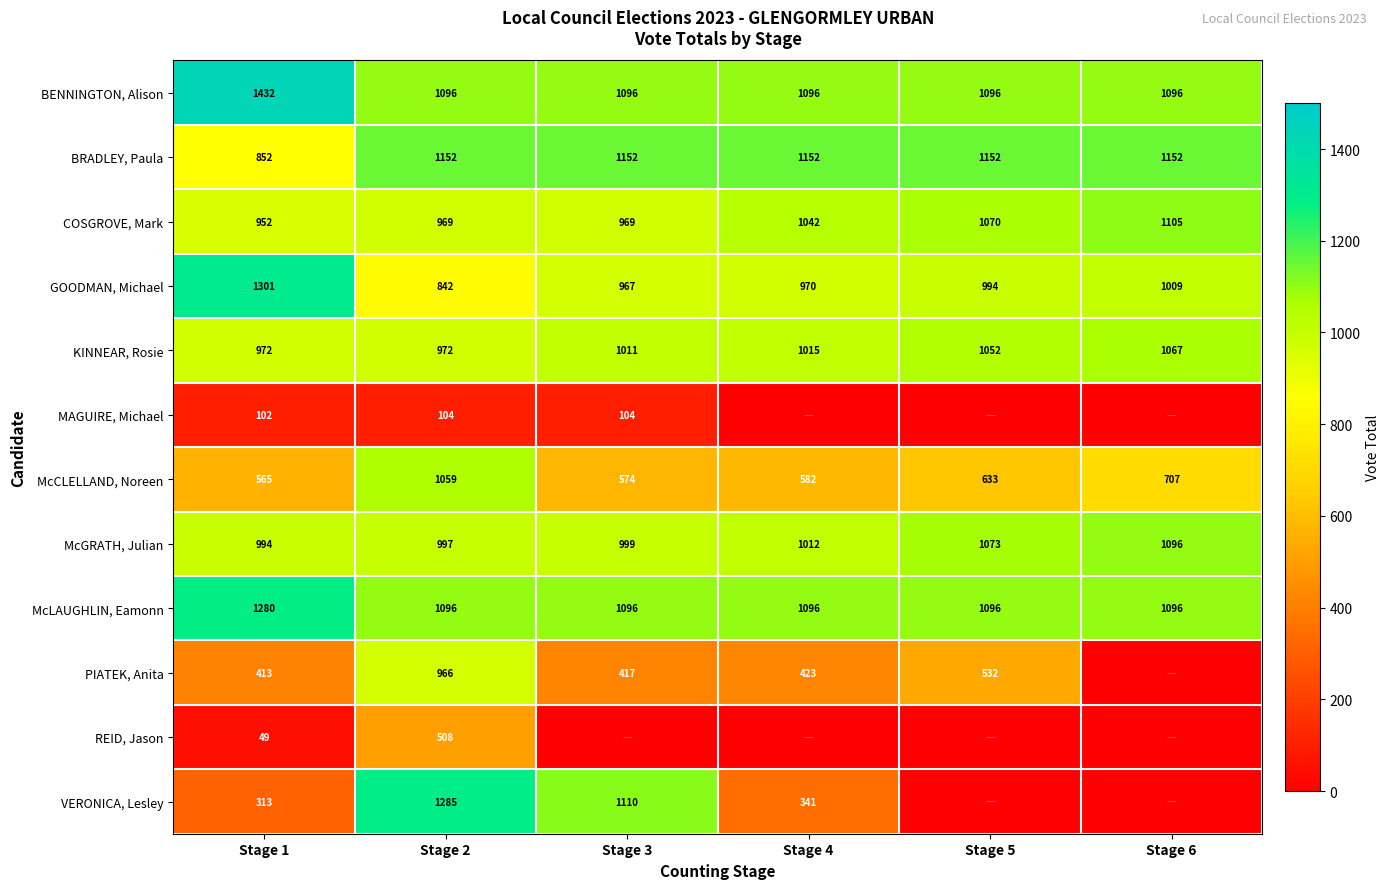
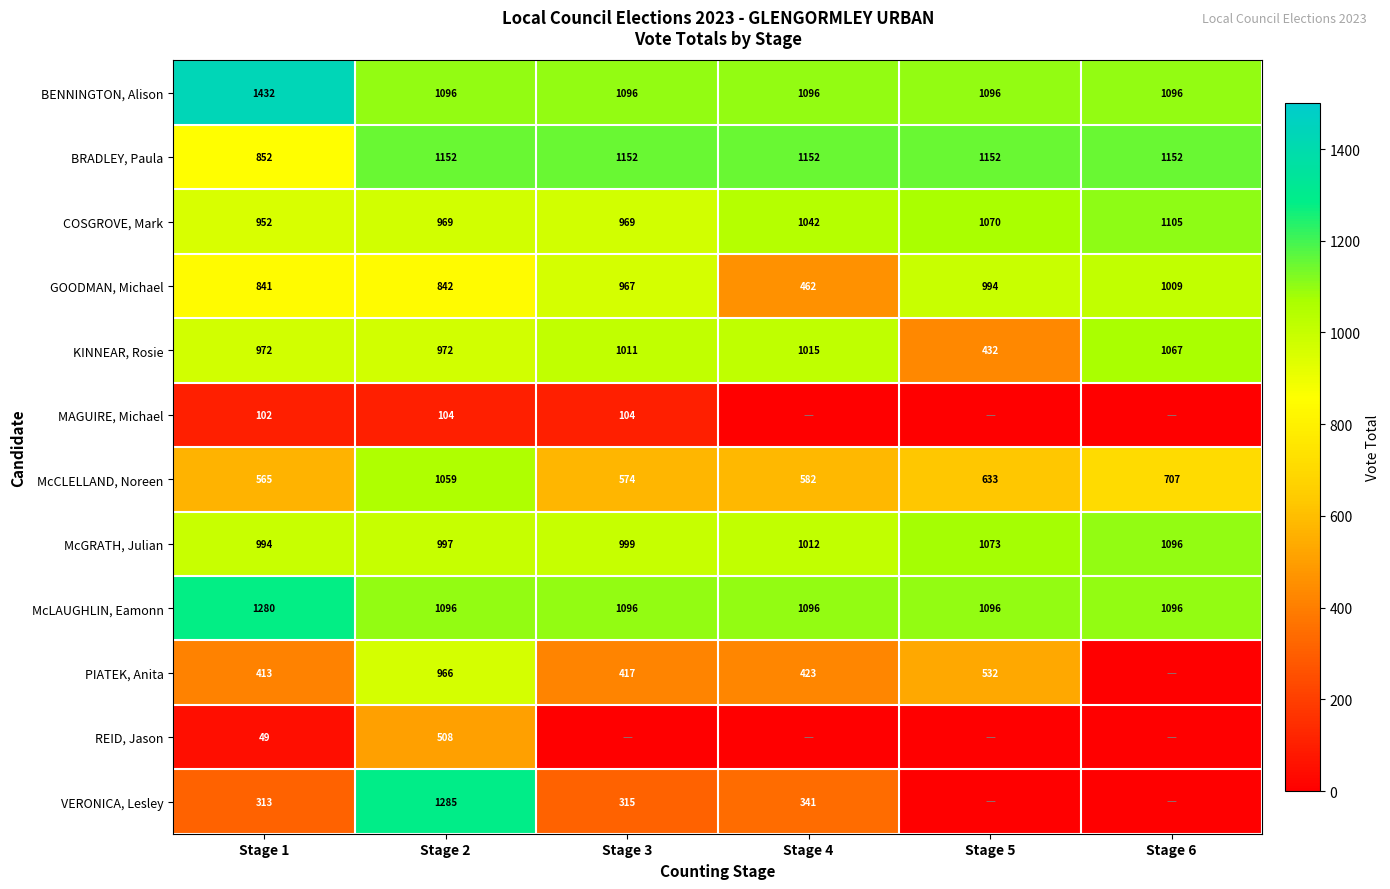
  {
    "BENNINGTON, Alison": {
      "Stage 1": 1432,
      "Stage 2": 1096,
      "Stage 3": 1096,
      "Stage 4": 1096,
      "Stage 5": 1096,
      "Stage 6": 1096
    },
    "BRADLEY, Paula": {
      "Stage 1": 852,
      "Stage 2": 1152,
      "Stage 3": 1152,
      "Stage 4": 1152,
      "Stage 5": 1152,
      "Stage 6": 1152
    },
    "COSGROVE, Mark": {
      "Stage 1": 952,
      "Stage 2": 969,
      "Stage 3": 969,
      "Stage 4": 1042,
      "Stage 5": 1070,
      "Stage 6": 1105
    },
    "GOODMAN, Michael": {
-     "Stage 1": 1301,
+     "Stage 1": 841,
      "Stage 2": 842,
      "Stage 3": 967,
-     "Stage 4": 970,
+     "Stage 4": 462,
      "Stage 5": 994,
      "Stage 6": 1009
    },
    "KINNEAR, Rosie": {
      "Stage 1": 972,
      "Stage 2": 972,
      "Stage 3": 1011,
      "Stage 4": 1015,
-     "Stage 5": 1052,
+     "Stage 5": 432,
      "Stage 6": 1067
    },
    "MAGUIRE, Michael": {
      "Stage 1": 102,
      "Stage 2": 104,
      "Stage 3": 104
    },
    "McCLELLAND, Noreen": {
      "Stage 1": 565,
      "Stage 2": 1059,
      "Stage 3": 574,
      "Stage 4": 582,
      "Stage 5": 633,
      "Stage 6": 707
    },
    "McGRATH, Julian": {
      "Stage 1": 994,
      "Stage 2": 997,
      "Stage 3": 999,
      "Stage 4": 1012,
      "Stage 5": 1073,
      "Stage 6": 1096
    },
    "McLAUGHLIN, Eamonn": {
      "Stage 1": 1280,
      "Stage 2": 1096,
      "Stage 3": 1096,
      "Stage 4": 1096,
      "Stage 5": 1096,
      "Stage 6": 1096
    },
    "PIATEK, Anita": {
      "Stage 1": 413,
      "Stage 2": 966,
      "Stage 3": 417,
      "Stage 4": 423,
      "Stage 5": 532
    },
    "REID, Jason": {
      "Stage 1": 49,
      "Stage 2": 508
    },
    "VERONICA, Lesley": {
      "Stage 1": 313,
      "Stage 2": 1285,
-     "Stage 3": 1110,
+     "Stage 3": 315,
      "Stage 4": 341
    }
  }
